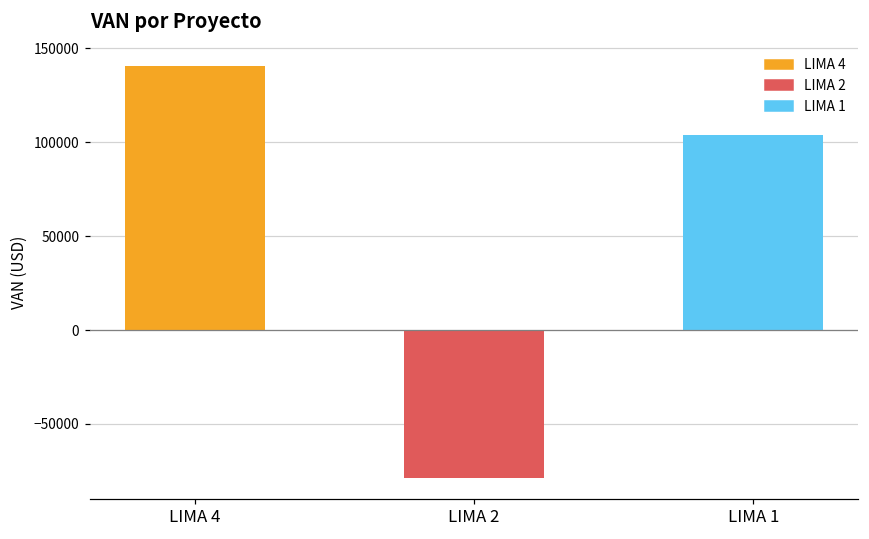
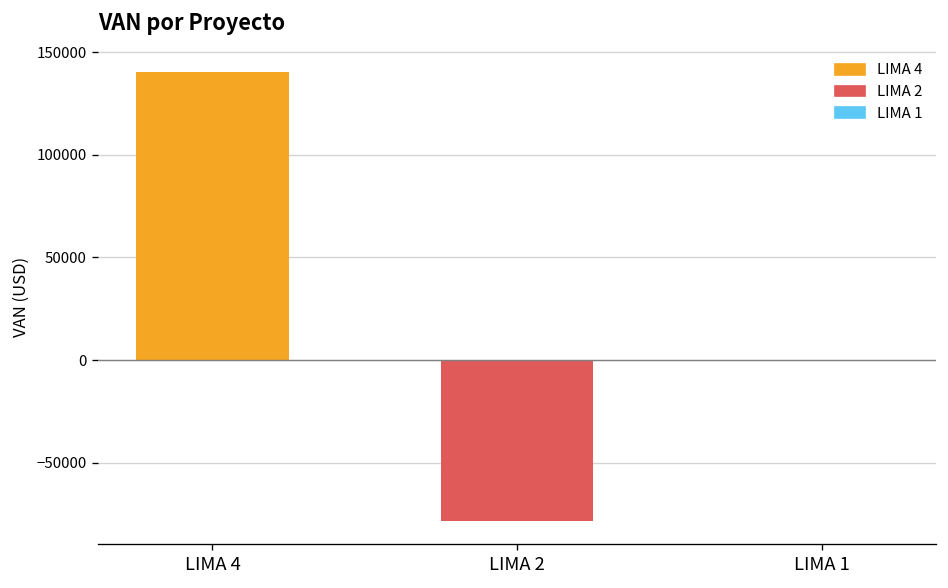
  {
    "LIMA 4": 140000,
    "LIMA 2": -79000,
-   "LIMA 1": 104000
+   "LIMA 1": 0
  }
